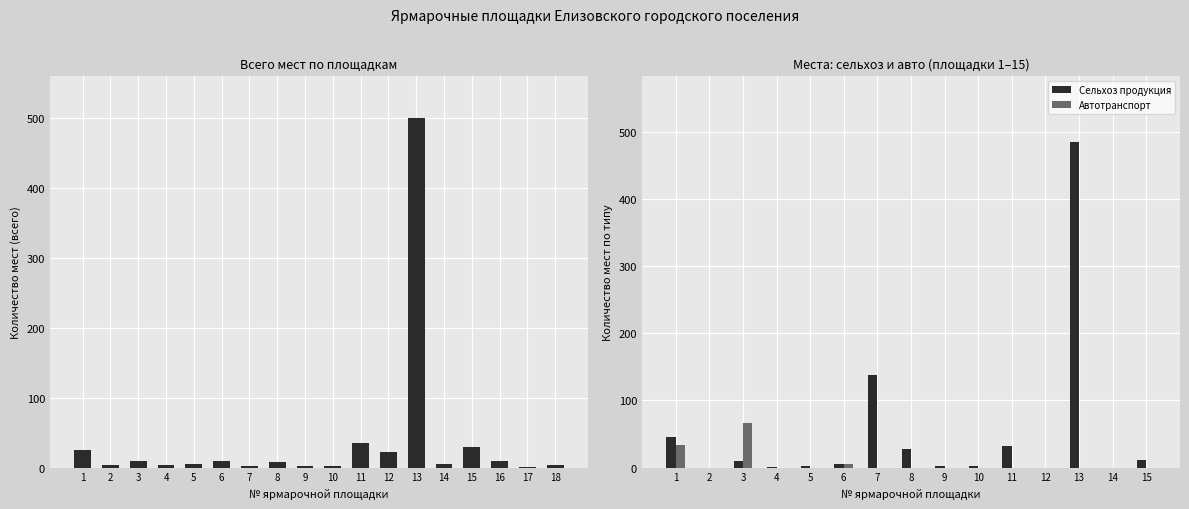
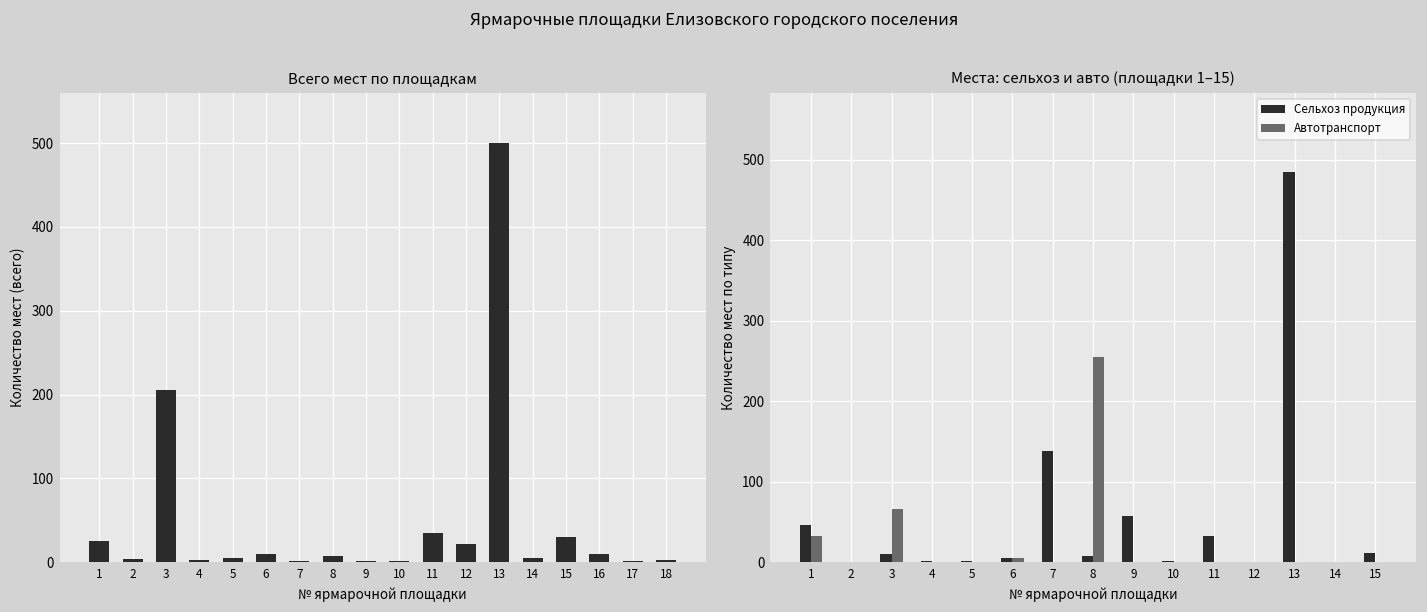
  {
    "Всего мест по площадкам": {
      "1": 30,
      "2": 0,
-     "3": 10,
+     "3": 210,
      "5": 10,
      "6": 10,
      "8": 10,
      "11": 40,
      "12": 20,
      "13": 500,
      "14": 10,
      "15": 30,
      "16": 10
    },
    "Места: сельхоз и авто (площадки 1–15)": {
      "Сельхоз продукция": {
        "1": 50,
        "2": 0,
        "3": 10,
        "6": 10,
        "7": 140,
-       "8": 30,
-       "9": 0,
+       "8": 10,
+       "9": 60,
        "11": 30,
        "12": 0,
        "13": 490,
        "14": 0,
        "15": 10
      },
      "Автотранспорт": {
        "1": 30,
        "2": 0,
        "3": 70,
        "4": 0,
        "5": 0,
        "6": 10,
        "7": 0,
-       "8": 0,
+       "8": 260,
        "9": 0,
        "10": 0,
        "11": 0,
        "12": 0,
        "13": 0,
        "14": 0,
        "15": 0
      }
    }
  }
